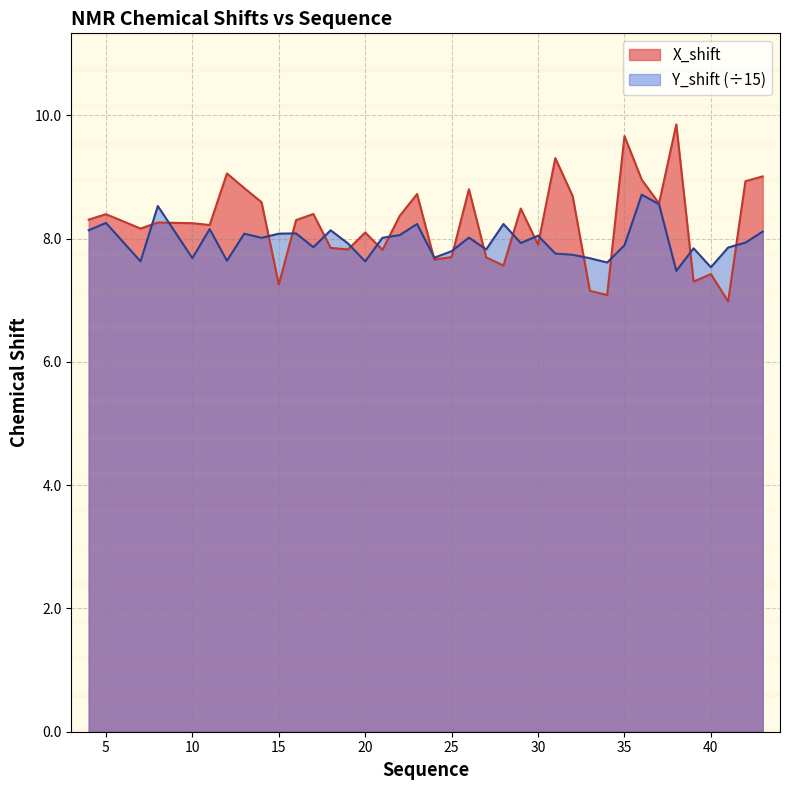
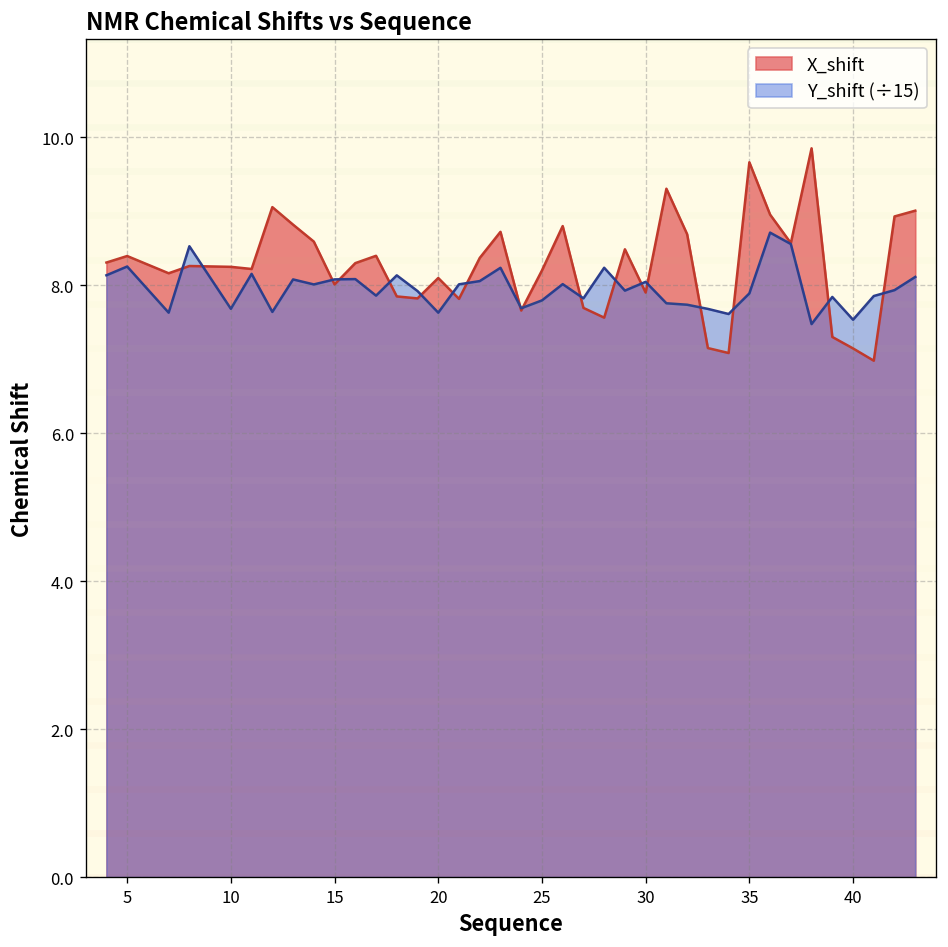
  {
    "X_shift": {
      "5": 8.4,
      "10": 8.2,
-     "15": 7.3,
+     "15": 8.0,
      "20": 8.1,
-     "25": 7.7,
+     "25": 8.2,
      "30": 7.9,
      "35": 9.7,
-     "40": 7.4
+     "40": 7.1
    },
    "Y_shift (÷15)": {
      "5": 8.3,
      "10": 7.7,
      "15": 8.1,
      "20": 7.6,
      "25": 7.8,
      "30": 8.0,
      "35": 7.9,
      "40": 7.5
    }
  }
